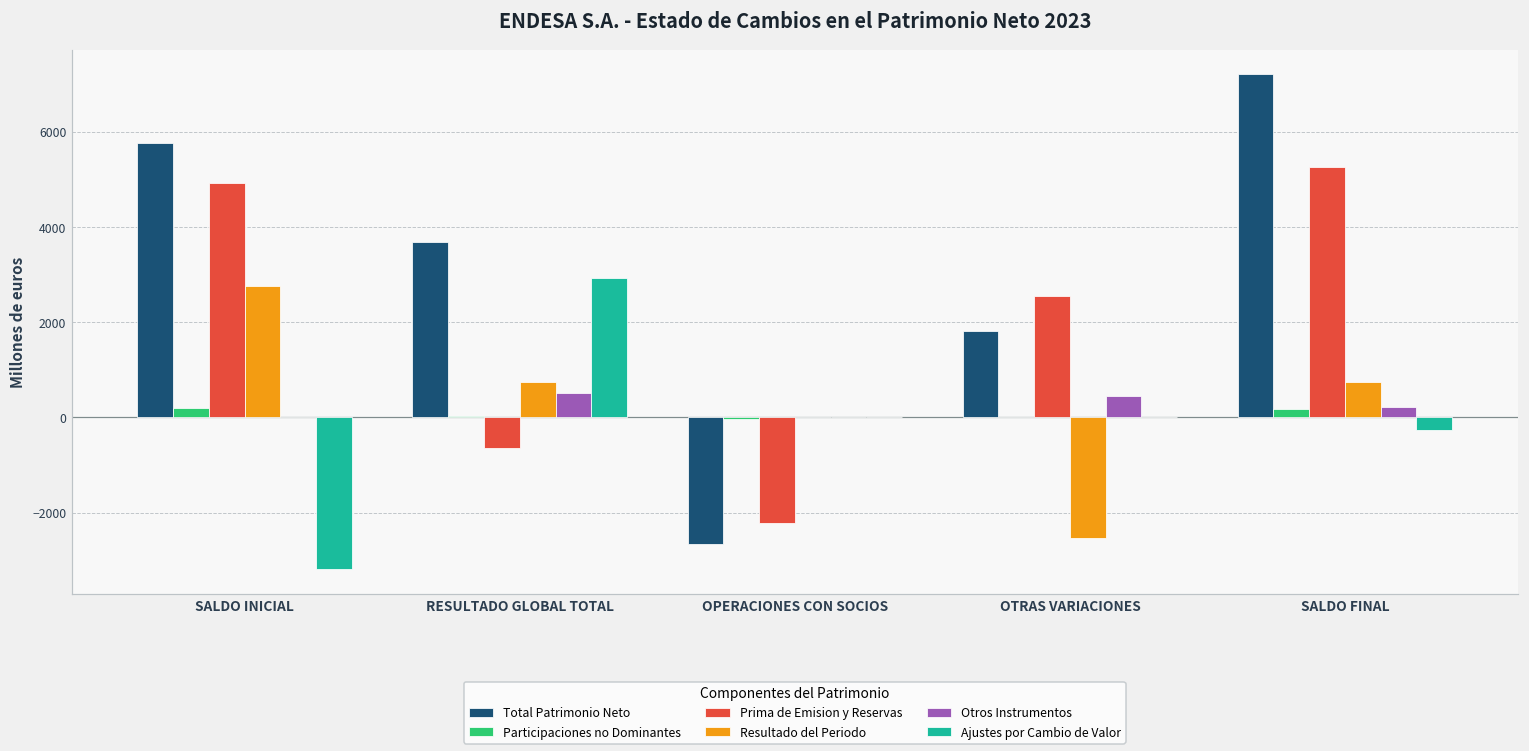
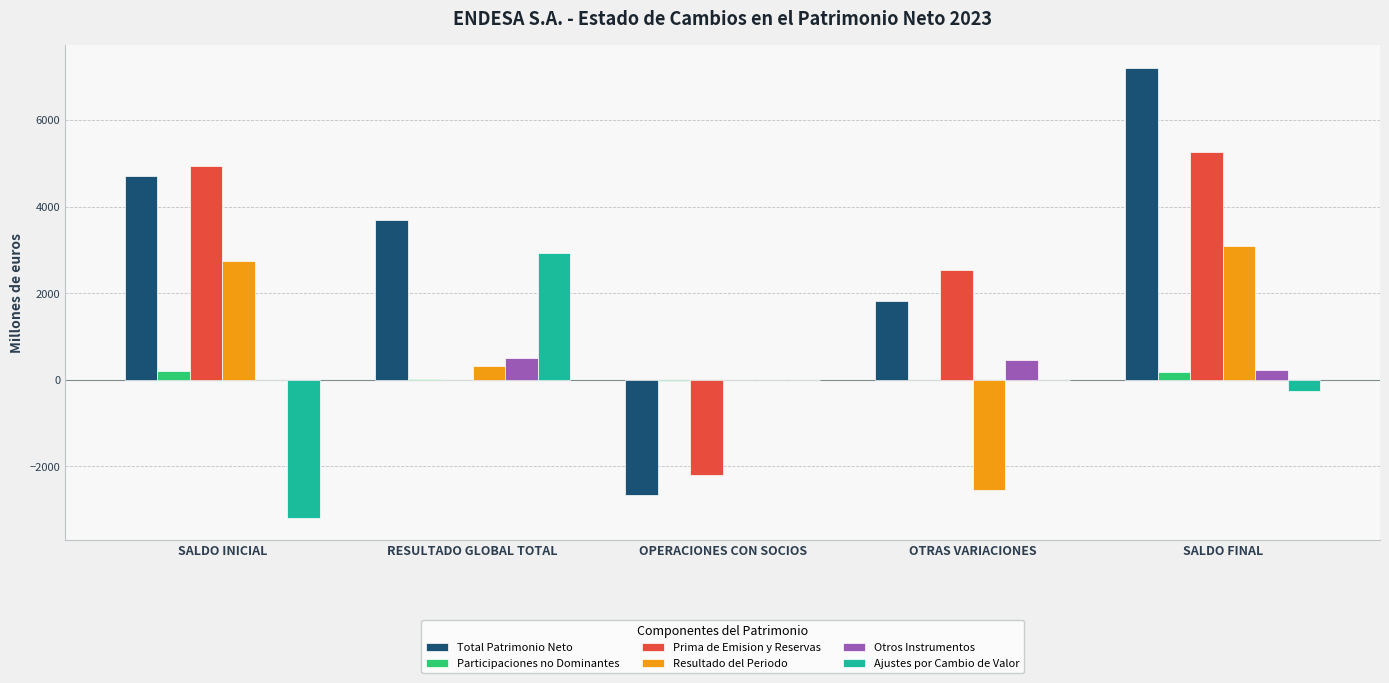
  {
    "Total Patrimonio Neto": {
-     "SALDO INICIAL": 5800,
+     "SALDO INICIAL": 4700,
      "RESULTADO GLOBAL TOTAL": 3700,
      "OPERACIONES CON SOCIOS": -2700,
      "OTRAS VARIACIONES": 1800,
      "SALDO FINAL": 7200
    },
    "Prima de Emision y Reservas": {
      "SALDO INICIAL": 4900,
-     "RESULTADO GLOBAL TOTAL": -600,
+     "RESULTADO GLOBAL TOTAL": 0,
      "OPERACIONES CON SOCIOS": -2200,
      "OTRAS VARIACIONES": 2500,
      "SALDO FINAL": 5300
    },
    "Resultado del Periodo": {
      "SALDO INICIAL": 2800,
-     "RESULTADO GLOBAL TOTAL": 700,
+     "RESULTADO GLOBAL TOTAL": 300,
      "OPERACIONES CON SOCIOS": 0,
      "OTRAS VARIACIONES": -2500,
-     "SALDO FINAL": 700
+     "SALDO FINAL": 3100
    },
    "Otros Instrumentos": {
      "RESULTADO GLOBAL TOTAL": 500,
      "OPERACIONES CON SOCIOS": 0,
      "OTRAS VARIACIONES": 500,
      "SALDO FINAL": 200
    }
  }
